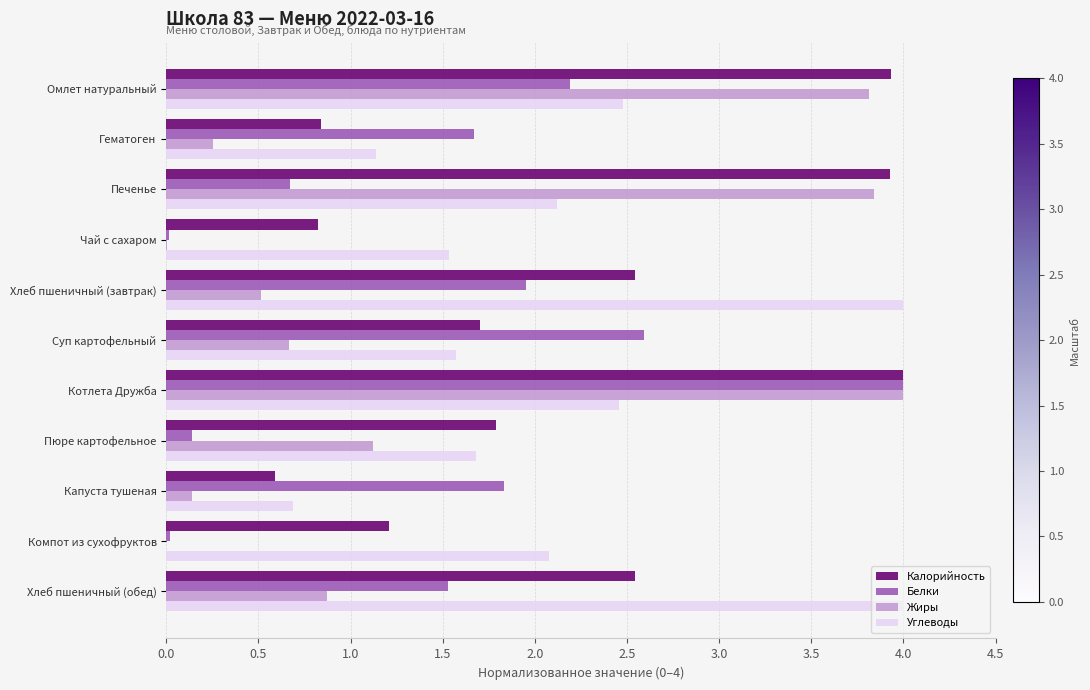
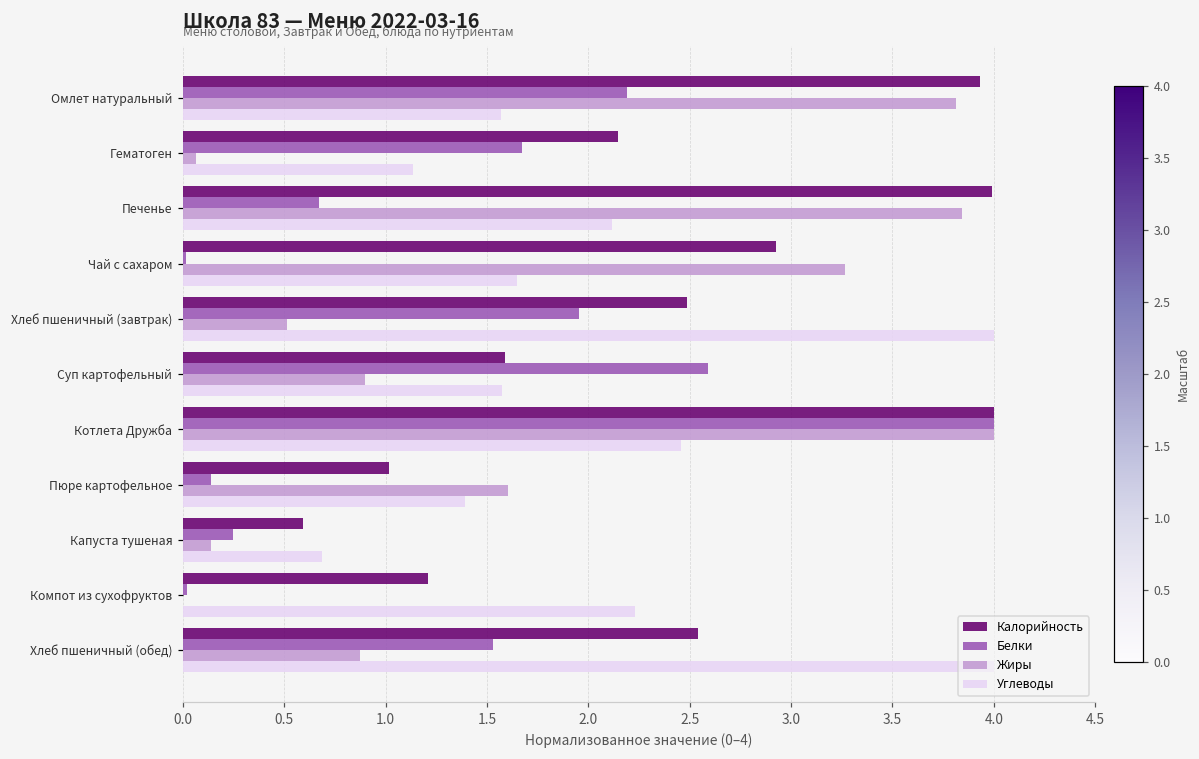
  {
    "Калорийность": {
      "Омлет натуральный": 3.93,
-     "Гематоген": 0.84,
-     "Печенье": 3.93,
-     "Чай с сахаром": 0.82,
-     "Хлеб пшеничный (завтрак)": 2.54,
-     "Суп картофельный": 1.70,
+     "Гематоген": 2.14,
+     "Печенье": 3.99,
+     "Чай с сахаром": 2.93,
+     "Хлеб пшеничный (завтрак)": 2.49,
+     "Суп картофельный": 1.59,
      "Котлета Дружба": 4.00,
-     "Пюре картофельное": 1.79,
+     "Пюре картофельное": 1.02,
      "Капуста тушеная": 0.59,
      "Компот из сухофруктов": 1.21,
      "Хлеб пшеничный (обед)": 2.54
    },
    "Белки": {
      "Омлет натуральный": 2.19,
      "Гематоген": 1.67,
      "Печенье": 0.67,
      "Чай с сахаром": 0.02,
      "Хлеб пшеничный (завтрак)": 1.95,
      "Суп картофельный": 2.59,
      "Котлета Дружба": 4.00,
      "Пюре картофельное": 0.14,
-     "Капуста тушеная": 1.83,
+     "Капуста тушеная": 0.24,
      "Компот из сухофруктов": 0.02,
      "Хлеб пшеничный (обед)": 1.53
    },
    "Жиры": {
      "Омлет натуральный": 3.81,
-     "Гематоген": 0.25,
+     "Гематоген": 0.06,
      "Печенье": 3.84,
-     "Чай с сахаром": 0.00,
+     "Чай с сахаром": 3.27,
      "Хлеб пшеничный (завтрак)": 0.52,
-     "Суп картофельный": 0.66,
+     "Суп картофельный": 0.90,
      "Котлета Дружба": 4.00,
-     "Пюре картофельное": 1.12,
+     "Пюре картофельное": 1.60,
      "Капуста тушеная": 0.14,
      "Компот из сухофруктов": 0.00,
      "Хлеб пшеничный (обед)": 0.87
    },
    "Углеводы": {
-     "Омлет натуральный": 2.48,
+     "Омлет натуральный": 1.57,
      "Гематоген": 1.14,
      "Печенье": 2.12,
-     "Чай с сахаром": 1.54,
+     "Чай с сахаром": 1.65,
      "Хлеб пшеничный (завтрак)": 4.00,
      "Суп картофельный": 1.57,
      "Котлета Дружба": 2.46,
-     "Пюре картофельное": 1.68,
+     "Пюре картофельное": 1.39,
      "Капуста тушеная": 0.69,
-     "Компот из сухофруктов": 2.08
+     "Компот из сухофруктов": 2.23
    }
  }
